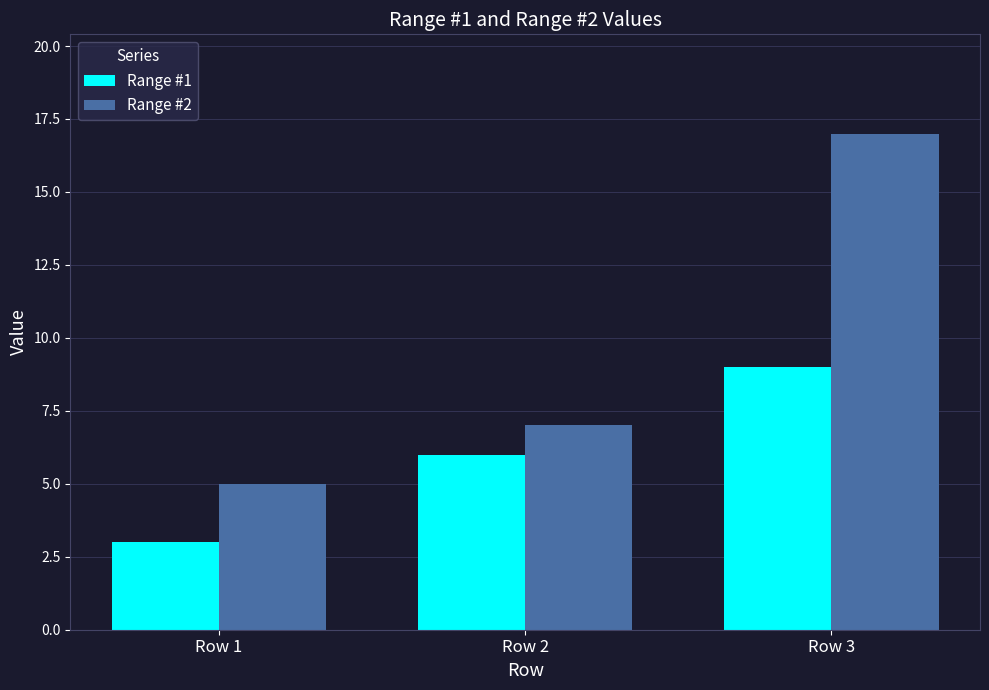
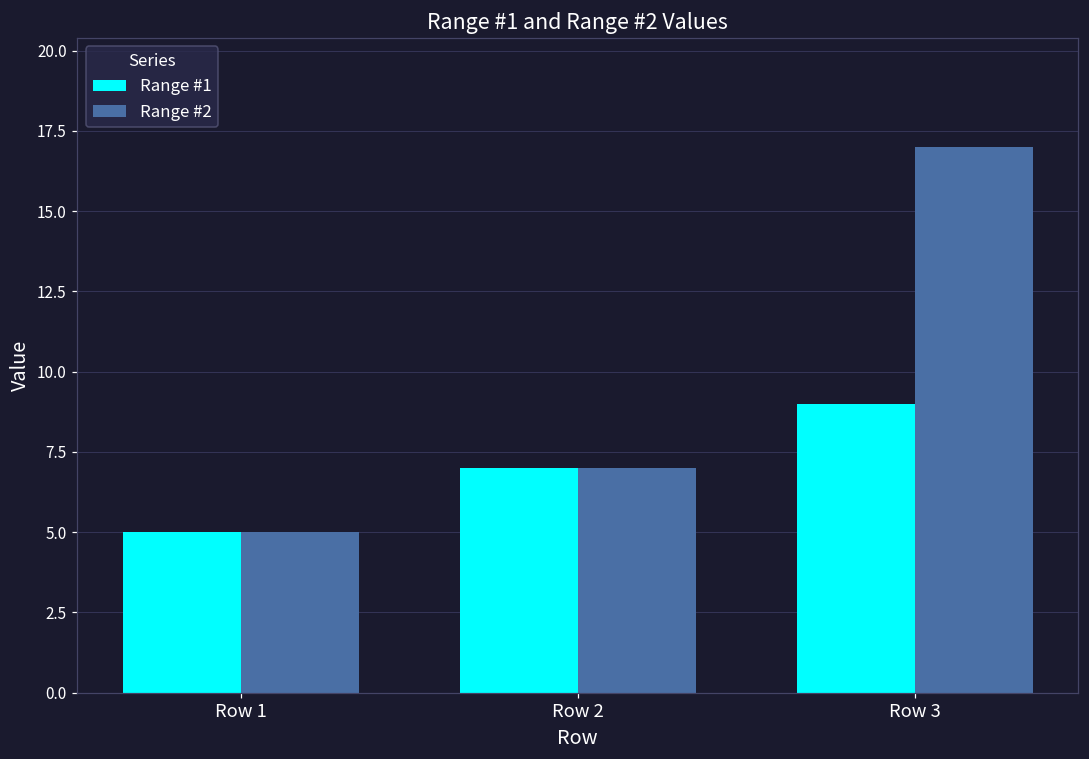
  {
    "Range #1": {
-     "Row 1": 3,
-     "Row 2": 6,
+     "Row 1": 5,
+     "Row 2": 7,
      "Row 3": 9
    },
    "Range #2": {
      "Row 1": 5,
      "Row 2": 7,
      "Row 3": 17
    }
  }
